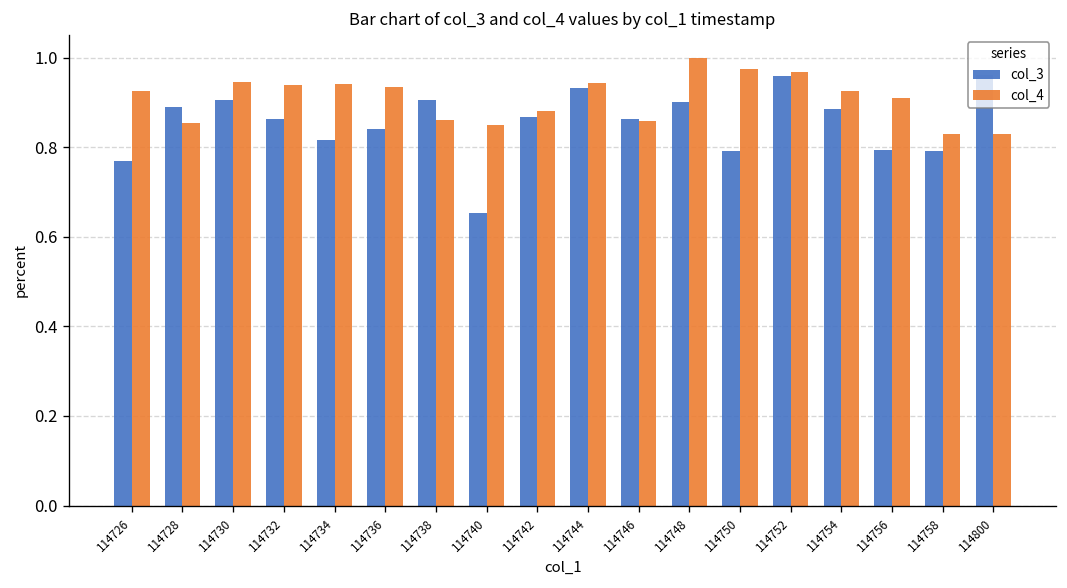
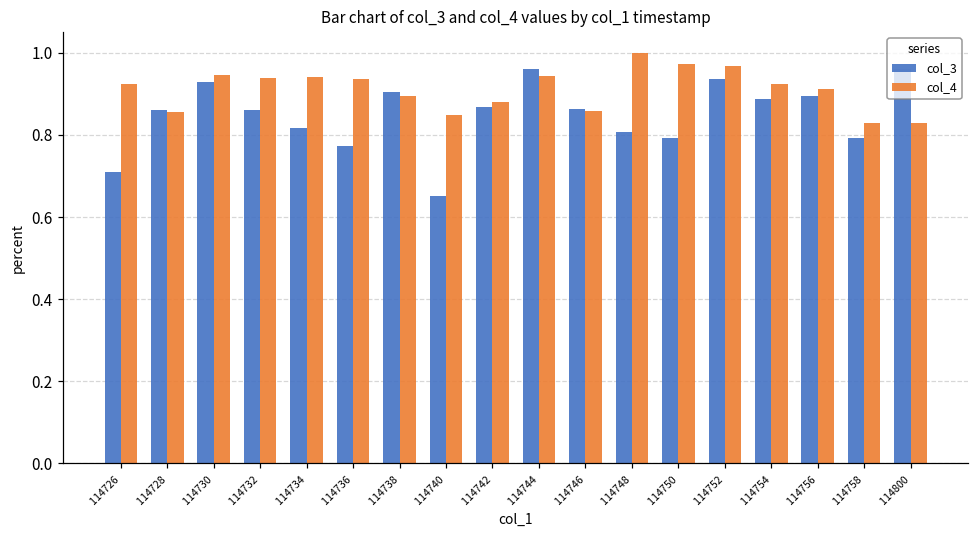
  {
    "col_3": {
-     "114726": 0.77,
-     "114728": 0.89,
-     "114730": 0.91,
+     "114726": 0.71,
+     "114728": 0.86,
+     "114730": 0.93,
      "114732": 0.86,
      "114734": 0.82,
-     "114736": 0.84,
+     "114736": 0.77,
      "114738": 0.91,
      "114740": 0.65,
      "114742": 0.87,
-     "114744": 0.93,
+     "114744": 0.96,
      "114746": 0.86,
-     "114748": 0.90,
+     "114748": 0.81,
      "114750": 0.79,
-     "114752": 0.96,
+     "114752": 0.94,
      "114754": 0.89,
-     "114756": 0.79,
+     "114756": 0.90,
      "114758": 0.79
    },
    "col_4": {
      "114726": 0.92,
      "114728": 0.85,
      "114730": 0.95,
      "114732": 0.94,
      "114734": 0.94,
      "114736": 0.94,
-     "114738": 0.86,
+     "114738": 0.90,
      "114740": 0.85,
      "114742": 0.88,
      "114744": 0.94,
      "114746": 0.86,
      "114748": 1.00,
      "114750": 0.97,
      "114752": 0.97,
      "114754": 0.92,
      "114756": 0.91,
      "114758": 0.83,
      "114800": 0.83
    }
  }
